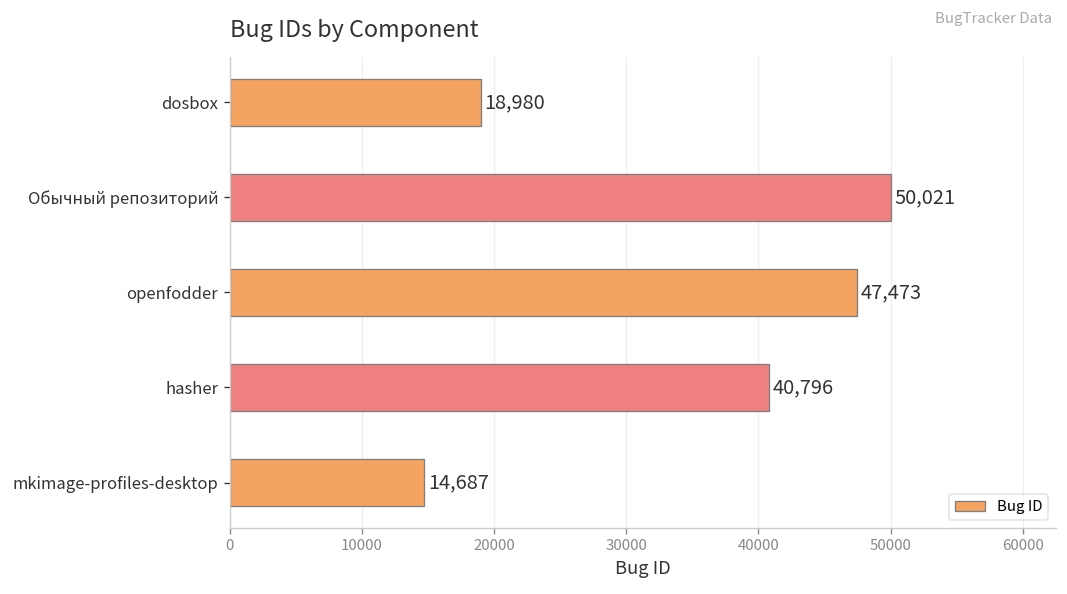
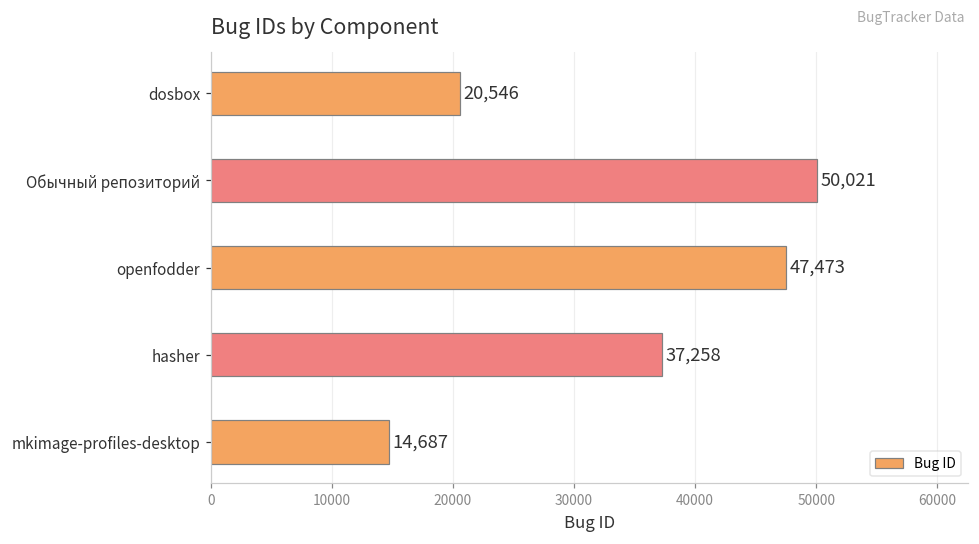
  {
-   "dosbox": "18,980",
+   "dosbox": "20,546",
    "Обычный репозиторий": "50,021",
    "openfodder": "47,473",
-   "hasher": "40,796",
+   "hasher": "37,258",
    "mkimage-profiles-desktop": "14,687"
  }
